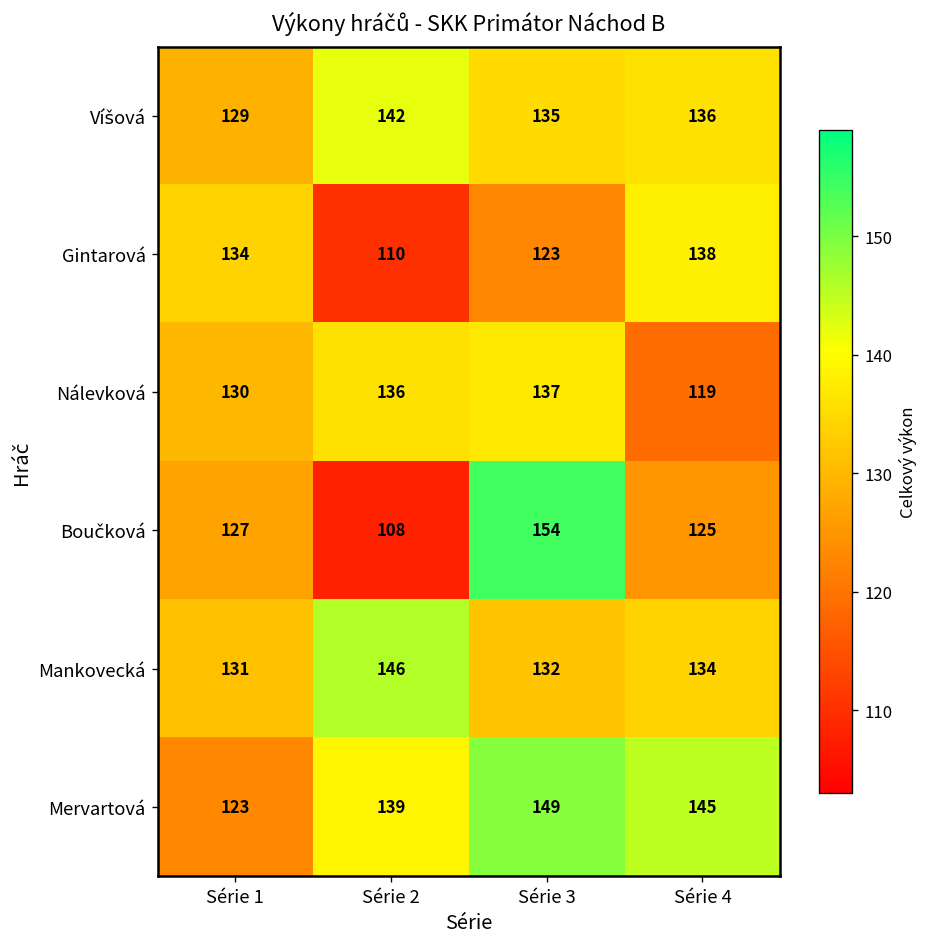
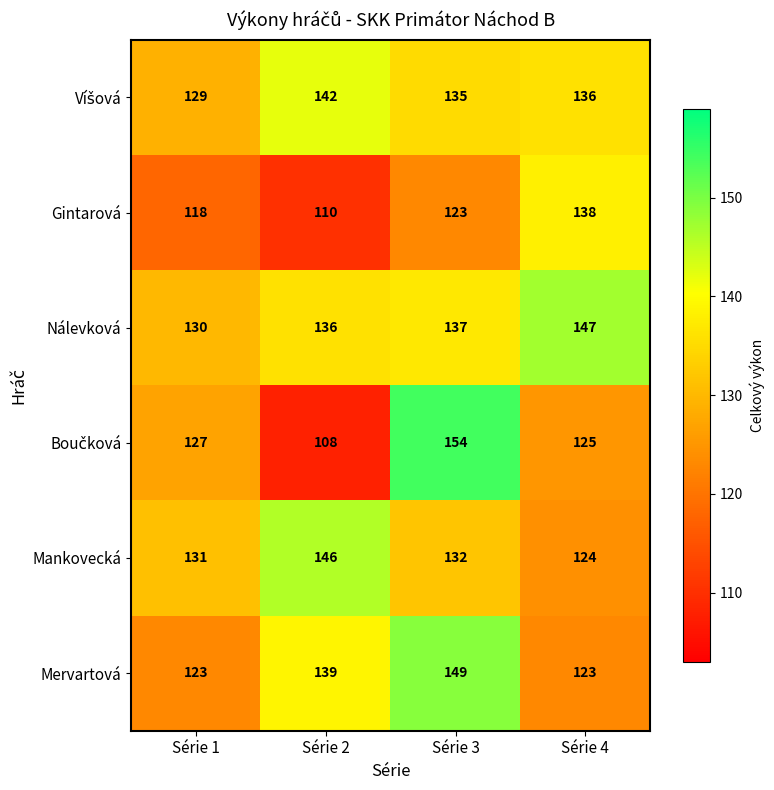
  {
    "Víšová": {
      "Série 1": 129,
      "Série 2": 142,
      "Série 3": 135,
      "Série 4": 136
    },
    "Gintarová": {
-     "Série 1": 134,
+     "Série 1": 118,
      "Série 2": 110,
      "Série 3": 123,
      "Série 4": 138
    },
    "Nálevková": {
      "Série 1": 130,
      "Série 2": 136,
      "Série 3": 137,
-     "Série 4": 119
+     "Série 4": 147
    },
    "Boučková": {
      "Série 1": 127,
      "Série 2": 108,
      "Série 3": 154,
      "Série 4": 125
    },
    "Mankovecká": {
      "Série 1": 131,
      "Série 2": 146,
      "Série 3": 132,
-     "Série 4": 134
+     "Série 4": 124
    },
    "Mervartová": {
      "Série 1": 123,
      "Série 2": 139,
      "Série 3": 149,
-     "Série 4": 145
+     "Série 4": 123
    }
  }
